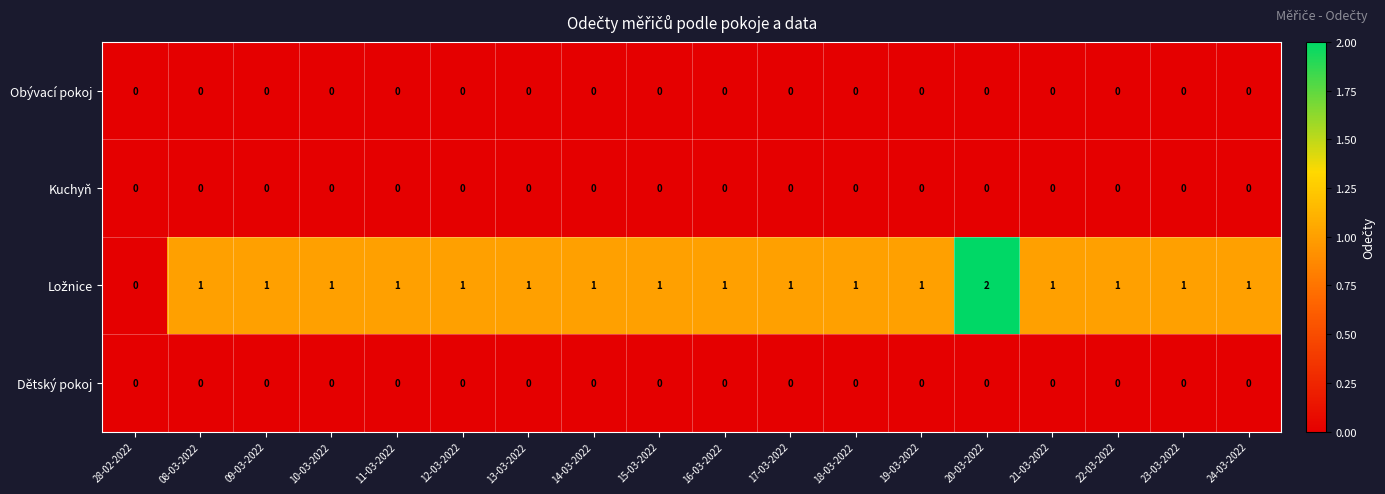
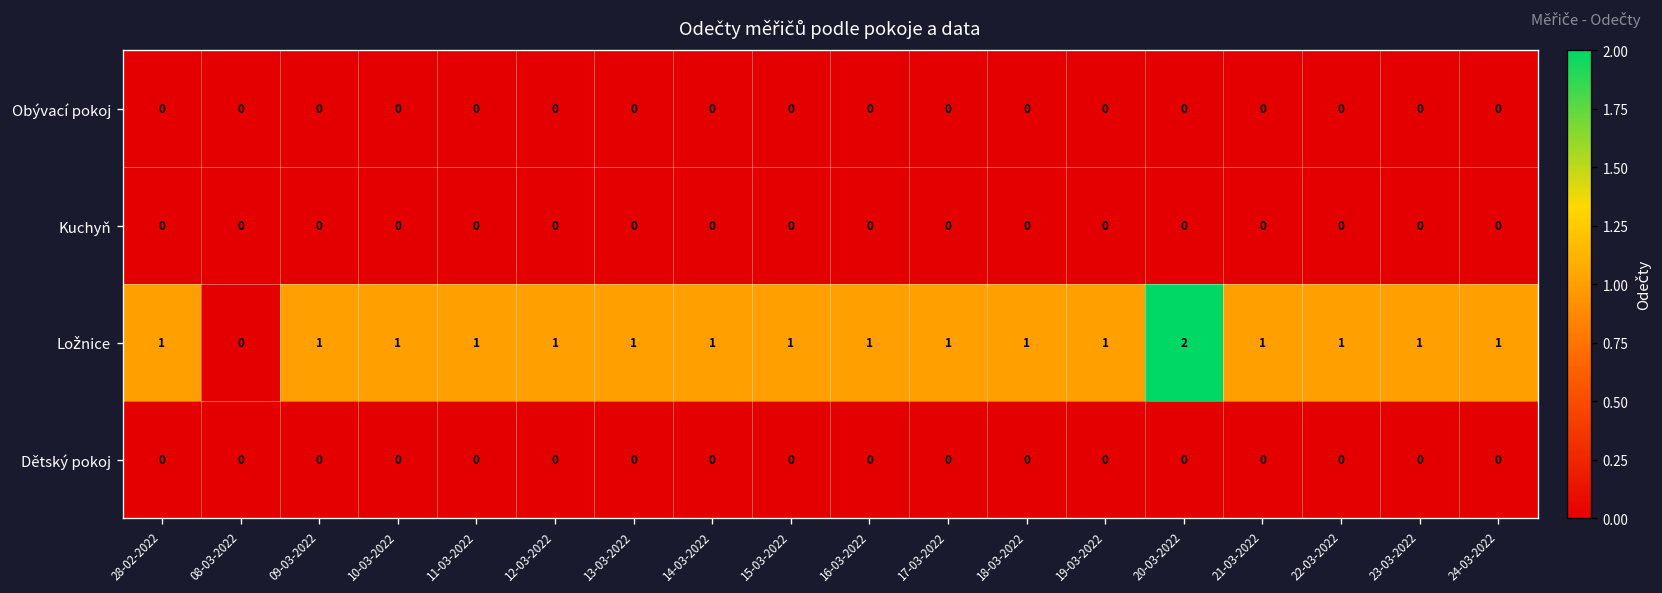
  {
    "Obývací pokoj": {
      "28-02-2022": 0,
      "08-03-2022": 0,
      "09-03-2022": 0,
      "10-03-2022": 0,
      "11-03-2022": 0,
      "12-03-2022": 0,
      "13-03-2022": 0,
      "14-03-2022": 0,
      "15-03-2022": 0,
      "16-03-2022": 0,
      "17-03-2022": 0,
      "18-03-2022": 0,
      "19-03-2022": 0,
      "20-03-2022": 0,
      "21-03-2022": 0,
      "22-03-2022": 0,
      "23-03-2022": 0,
      "24-03-2022": 0
    },
    "Kuchyň": {
      "28-02-2022": 0,
      "08-03-2022": 0,
      "09-03-2022": 0,
      "10-03-2022": 0,
      "11-03-2022": 0,
      "12-03-2022": 0,
      "13-03-2022": 0,
      "14-03-2022": 0,
      "15-03-2022": 0,
      "16-03-2022": 0,
      "17-03-2022": 0,
      "18-03-2022": 0,
      "19-03-2022": 0,
      "20-03-2022": 0,
      "21-03-2022": 0,
      "22-03-2022": 0,
      "23-03-2022": 0,
      "24-03-2022": 0
    },
    "Ložnice": {
-     "28-02-2022": 0,
-     "08-03-2022": 1,
+     "28-02-2022": 1,
+     "08-03-2022": 0,
      "09-03-2022": 1,
      "10-03-2022": 1,
      "11-03-2022": 1,
      "12-03-2022": 1,
      "13-03-2022": 1,
      "14-03-2022": 1,
      "15-03-2022": 1,
      "16-03-2022": 1,
      "17-03-2022": 1,
      "18-03-2022": 1,
      "19-03-2022": 1,
      "20-03-2022": 2,
      "21-03-2022": 1,
      "22-03-2022": 1,
      "23-03-2022": 1,
      "24-03-2022": 1
    },
    "Dětský pokoj": {
      "28-02-2022": 0,
      "08-03-2022": 0,
      "09-03-2022": 0,
      "10-03-2022": 0,
      "11-03-2022": 0,
      "12-03-2022": 0,
      "13-03-2022": 0,
      "14-03-2022": 0,
      "15-03-2022": 0,
      "16-03-2022": 0,
      "17-03-2022": 0,
      "18-03-2022": 0,
      "19-03-2022": 0,
      "20-03-2022": 0,
      "21-03-2022": 0,
      "22-03-2022": 0,
      "23-03-2022": 0,
      "24-03-2022": 0
    }
  }
